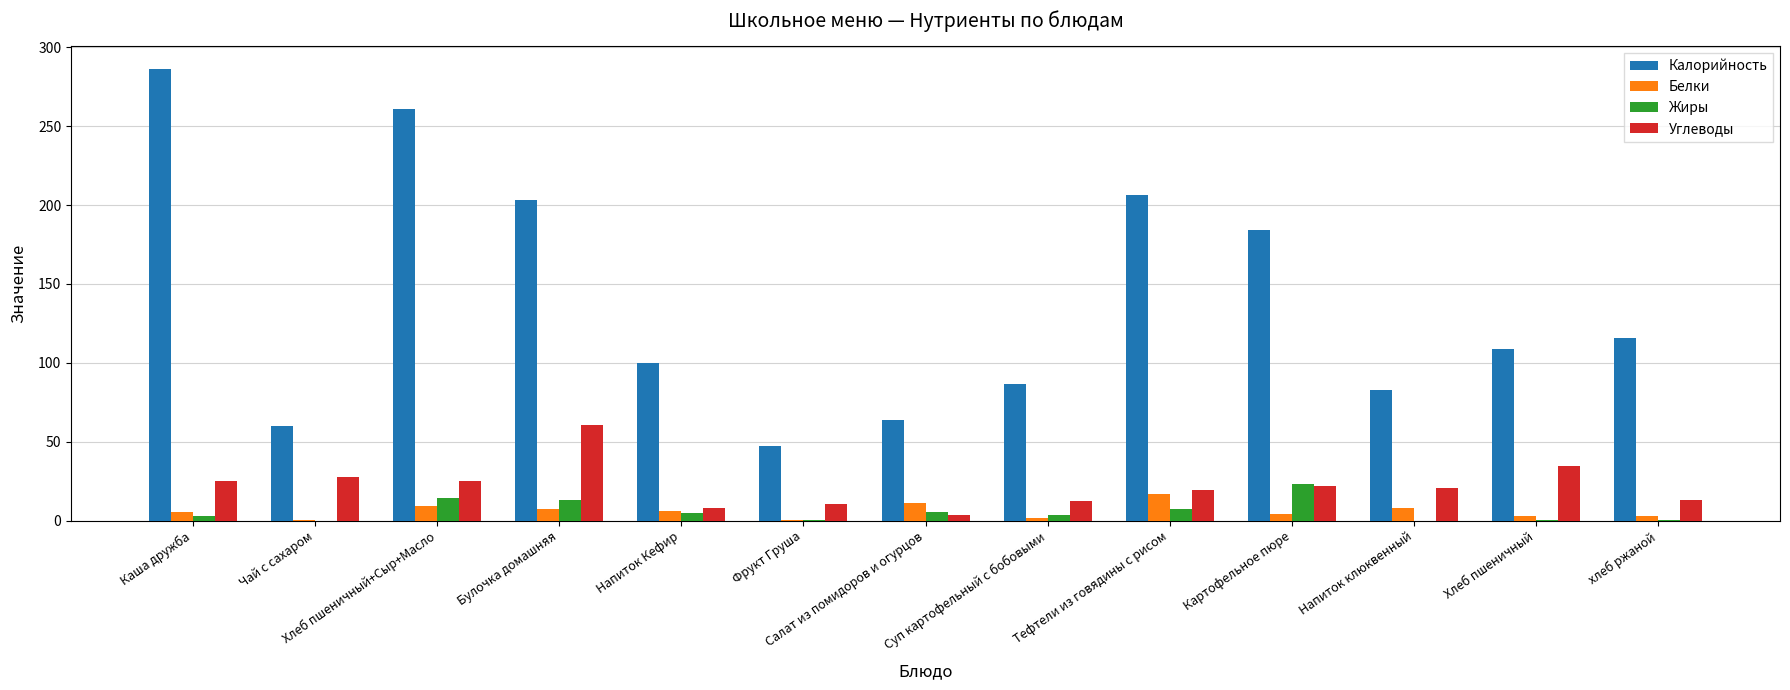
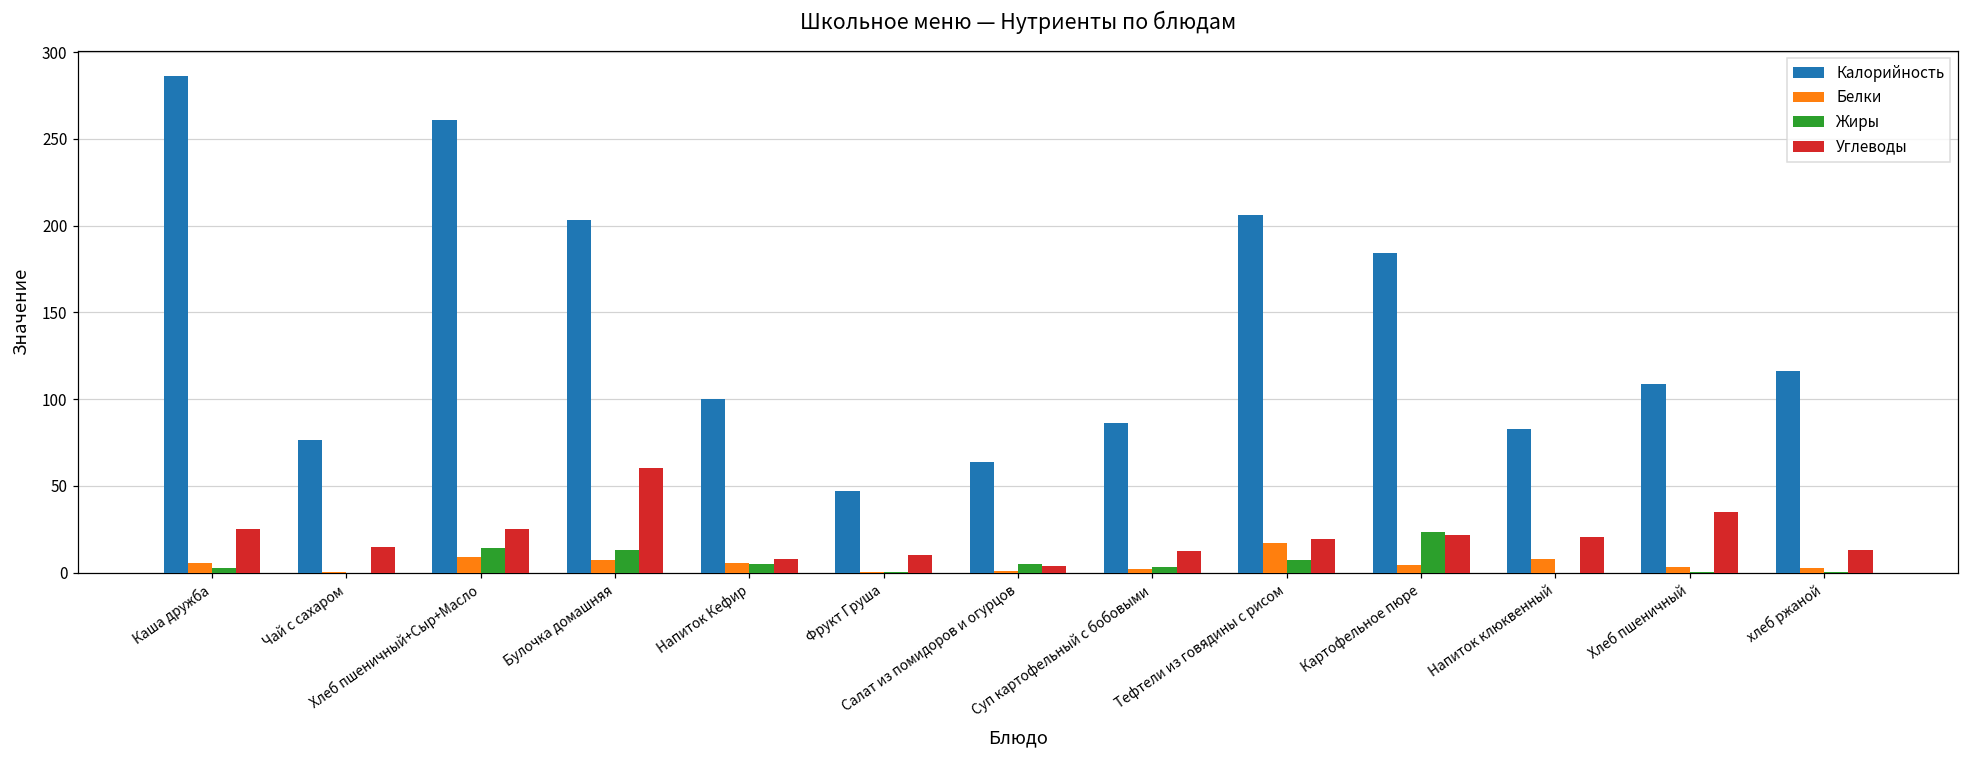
  {
    "Калорийность": {
      "Каша дружба": 286,
-     "Чай с сахаром": 60,
+     "Чай с сахаром": 76,
      "Хлеб пшеничный+Сыр+Масло": 261,
      "Булочка домашняя": 203,
      "Напиток Кефир": 100,
      "Фрукт Груша": 47,
      "Салат из помидоров и огурцов": 64,
      "Суп картофельный с бобовыми": 86,
      "Тефтели из говядины с рисом": 206,
      "Картофельное пюре": 184,
      "Напиток клюквенный": 83,
      "Хлеб пшеничный": 109,
      "хлеб ржаной": 116
    },
    "Белки": {
      "Каша дружба": 5,
      "Хлеб пшеничный+Сыр+Масло": 9,
      "Булочка домашняя": 8,
      "Напиток Кефир": 6,
-     "Салат из помидоров и огурцов": 11,
+     "Салат из помидоров и огурцов": 1,
      "Суп картофельный с бобовыми": 2,
      "Тефтели из говядины с рисом": 17,
      "Картофельное пюре": 4,
      "Напиток клюквенный": 8,
      "Хлеб пшеничный": 3,
      "хлеб ржаной": 3
    },
    "Жиры": {
      "Каша дружба": 3,
      "Чай с сахаром": 0,
      "Хлеб пшеничный+Сыр+Масло": 14,
      "Булочка домашняя": 13,
      "Напиток Кефир": 5,
      "Салат из помидоров и огурцов": 5,
      "Суп картофельный с бобовыми": 3,
      "Тефтели из говядины с рисом": 7,
      "Картофельное пюре": 23,
      "Напиток клюквенный": 0
    },
    "Углеводы": {
      "Каша дружба": 25,
-     "Чай с сахаром": 27,
+     "Чай с сахаром": 15,
      "Хлеб пшеничный+Сыр+Масло": 25,
      "Булочка домашняя": 60,
      "Напиток Кефир": 8,
      "Фрукт Груша": 10,
      "Салат из помидоров и огурцов": 4,
      "Суп картофельный с бобовыми": 12,
      "Тефтели из говядины с рисом": 20,
      "Картофельное пюре": 22,
      "Напиток клюквенный": 21,
      "Хлеб пшеничный": 35,
      "хлеб ржаной": 13
    }
  }
